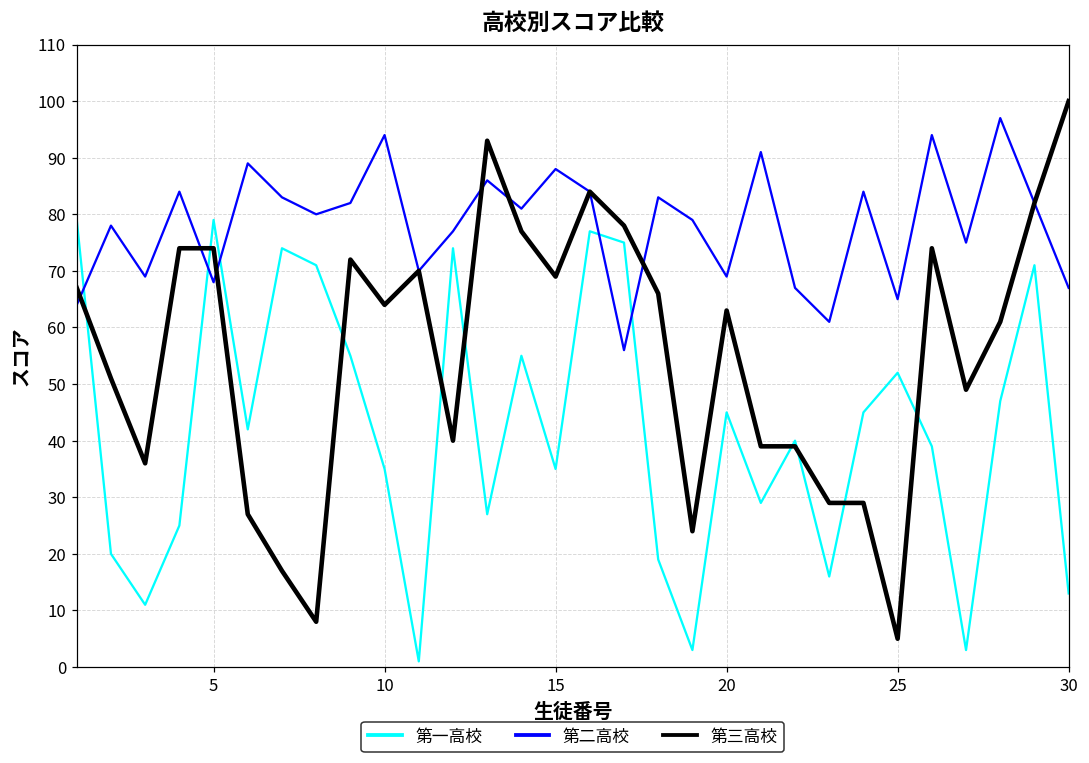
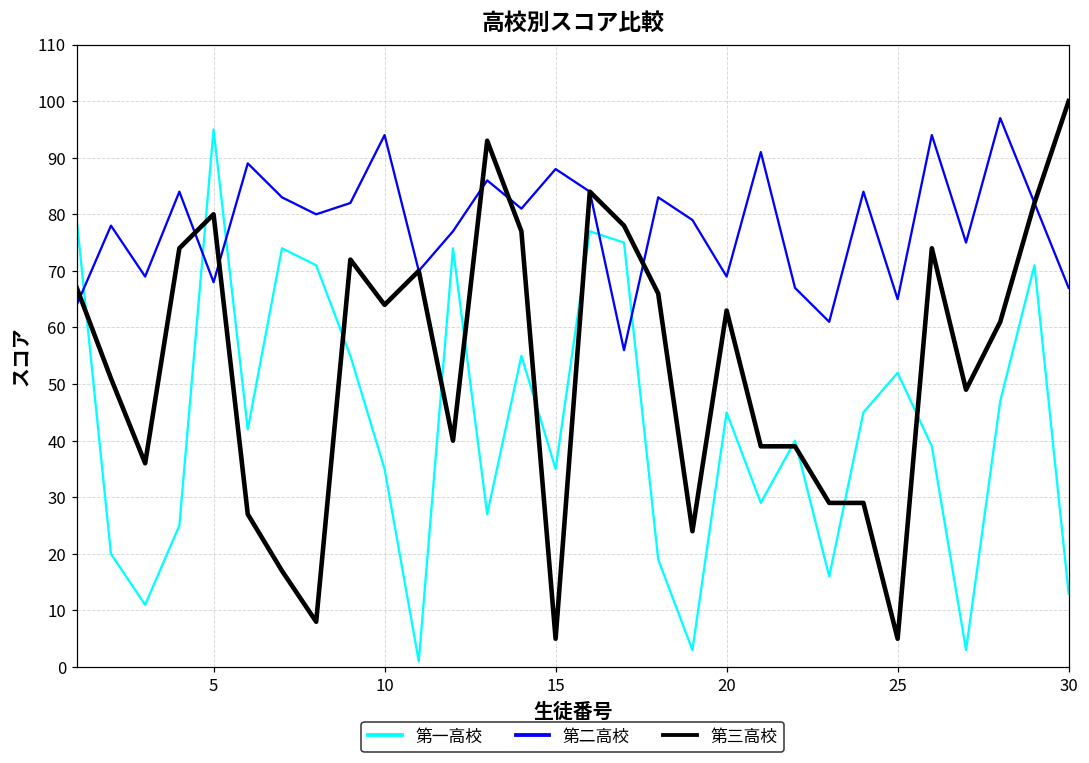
  {
    "第一高校": {
-     "5": 79,
+     "5": 95,
      "10": 35,
      "15": 35,
      "20": 45,
      "25": 52,
      "30": 13
    },
    "第二高校": {
      "5": 68,
      "10": 94,
      "15": 88,
      "20": 69,
      "25": 65,
      "30": 67
    },
    "第三高校": {
-     "5": 74,
+     "5": 80,
      "10": 64,
-     "15": 69,
+     "15": 5,
      "20": 63,
      "25": 5,
      "30": 100
    }
  }
